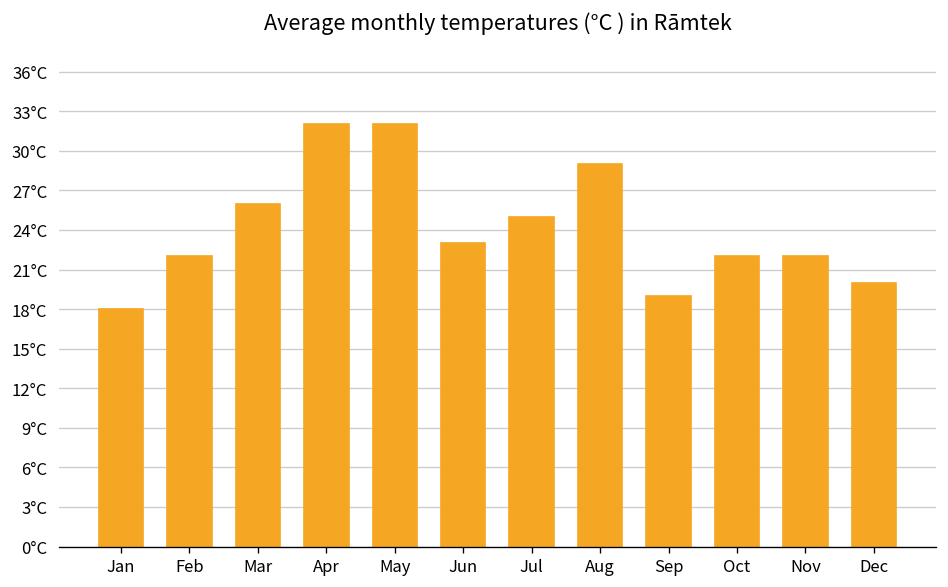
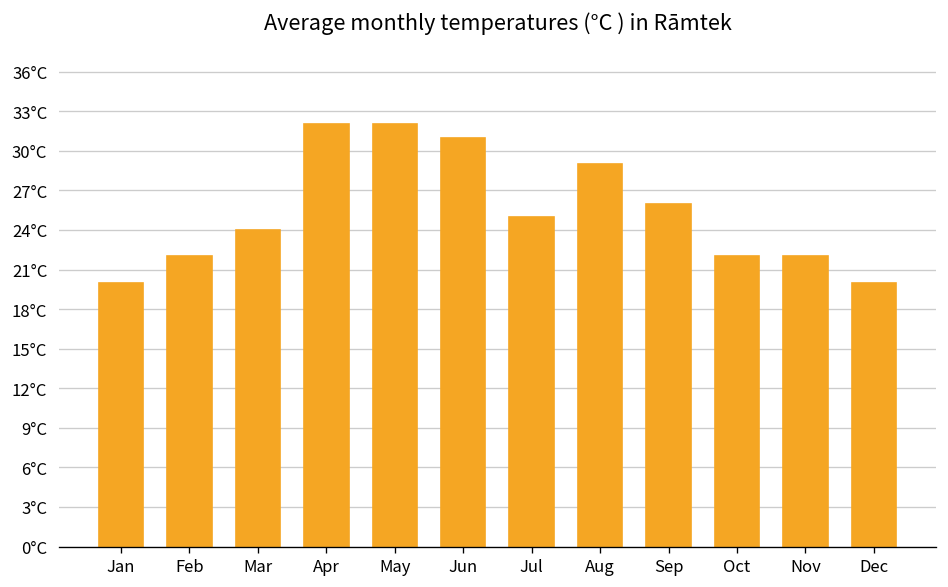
  {
-   "Jan": "18°C",
+   "Jan": "20°C",
    "Feb": "22°C",
-   "Mar": "26°C",
+   "Mar": "24°C",
    "Apr": "32°C",
    "May": "32°C",
-   "Jun": "23°C",
+   "Jun": "31°C",
    "Jul": "25°C",
    "Aug": "29°C",
-   "Sep": "19°C",
+   "Sep": "26°C",
    "Oct": "22°C",
    "Nov": "22°C",
    "Dec": "20°C"
  }
